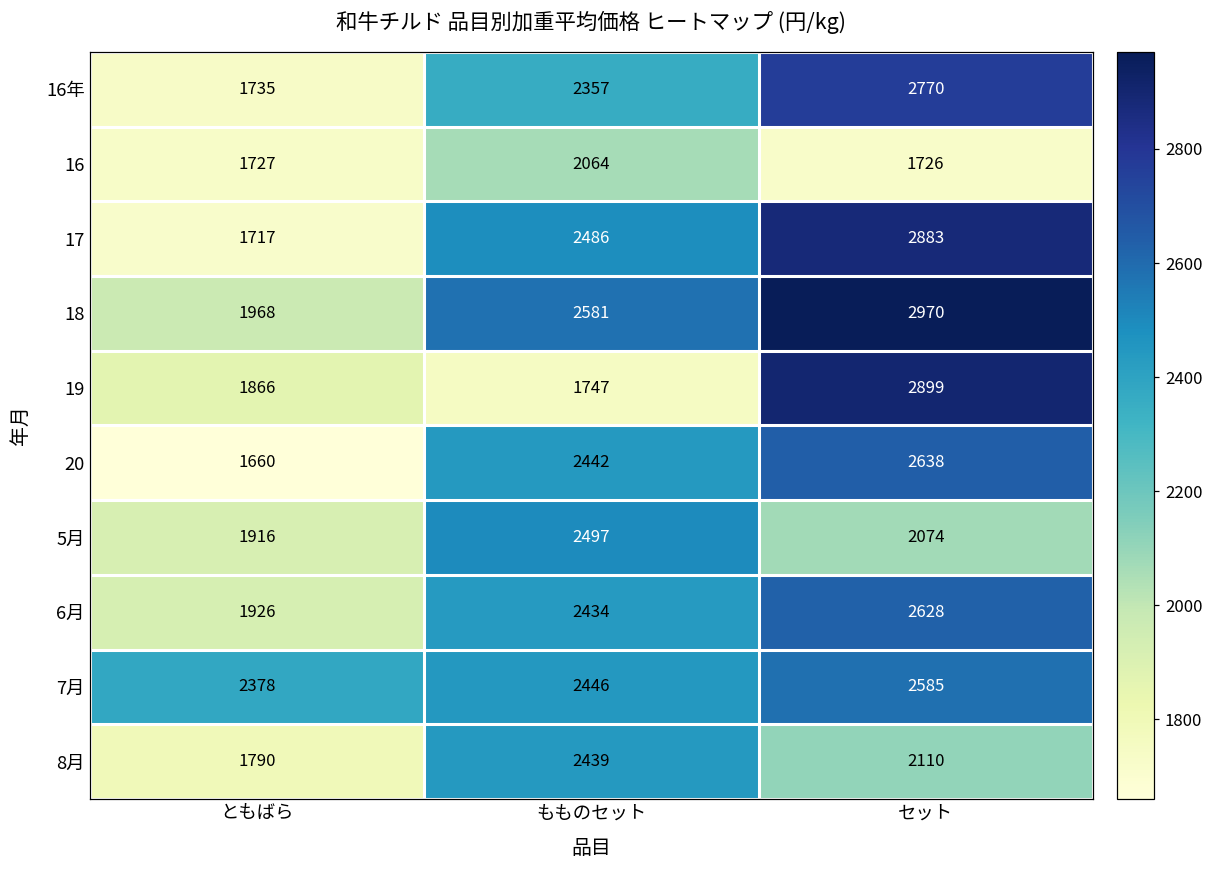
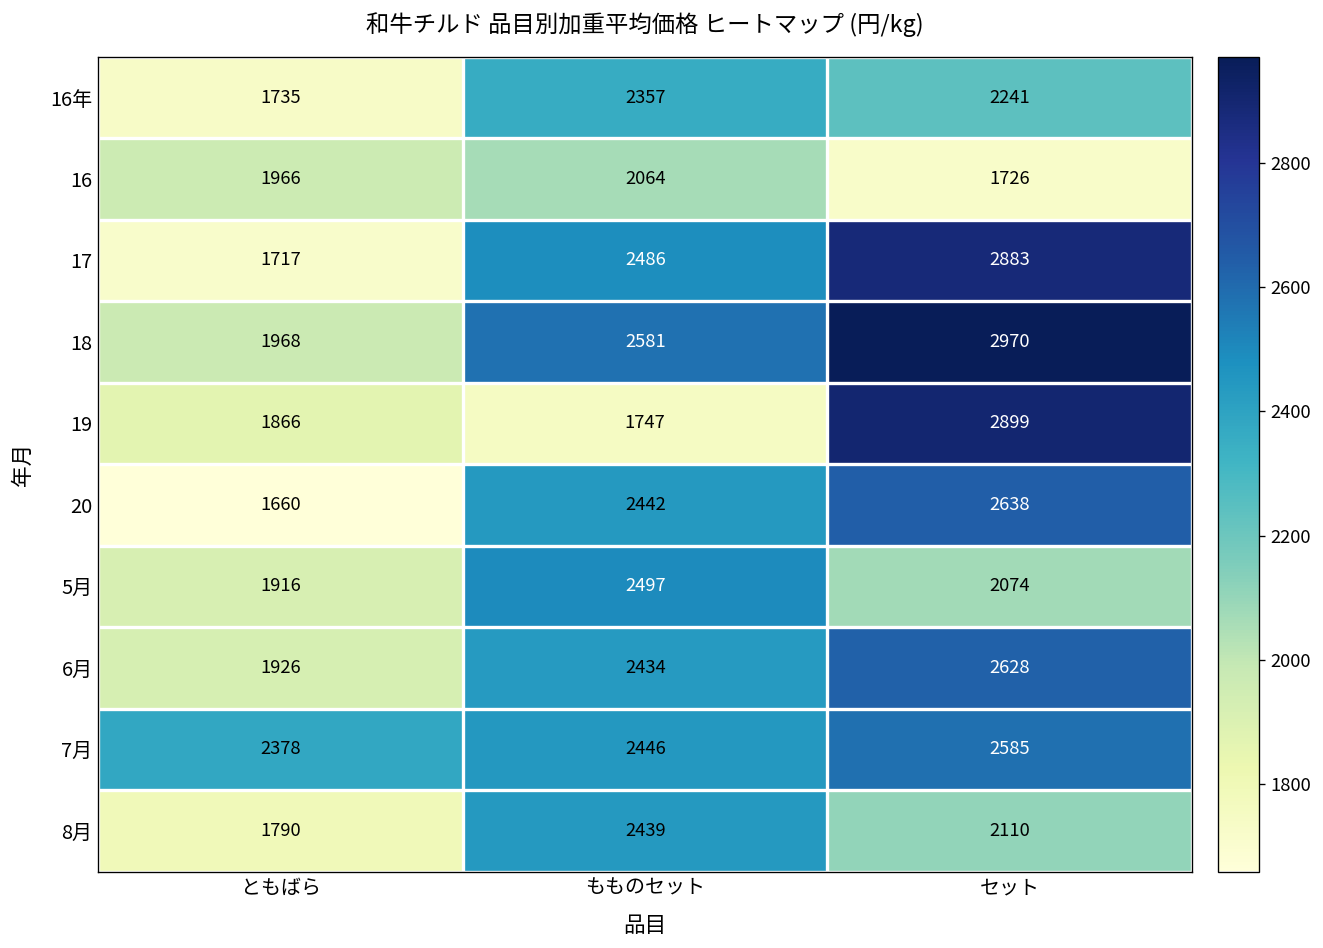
  {
    "16年": {
      "ともばら": 1735,
      "もものセット": 2357,
-     "セット": 2770
+     "セット": 2241
    },
    "16": {
-     "ともばら": 1727,
+     "ともばら": 1966,
      "もものセット": 2064,
      "セット": 1726
    },
    "17": {
      "ともばら": 1717,
      "もものセット": 2486,
      "セット": 2883
    },
    "18": {
      "ともばら": 1968,
      "もものセット": 2581,
      "セット": 2970
    },
    "19": {
      "ともばら": 1866,
      "もものセット": 1747,
      "セット": 2899
    },
    "20": {
      "ともばら": 1660,
      "もものセット": 2442,
      "セット": 2638
    },
    "5月": {
      "ともばら": 1916,
      "もものセット": 2497,
      "セット": 2074
    },
    "6月": {
      "ともばら": 1926,
      "もものセット": 2434,
      "セット": 2628
    },
    "7月": {
      "ともばら": 2378,
      "もものセット": 2446,
      "セット": 2585
    },
    "8月": {
      "ともばら": 1790,
      "もものセット": 2439,
      "セット": 2110
    }
  }
